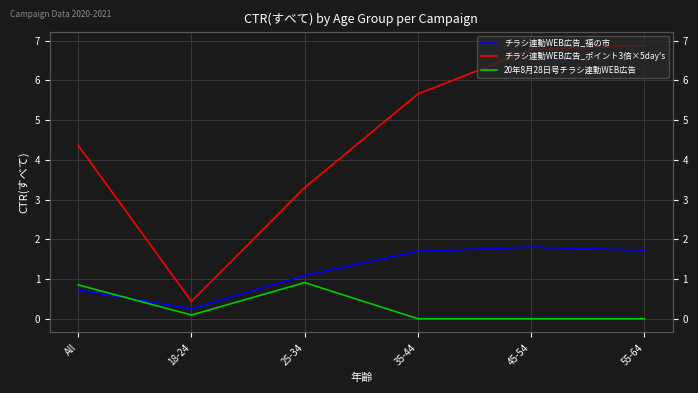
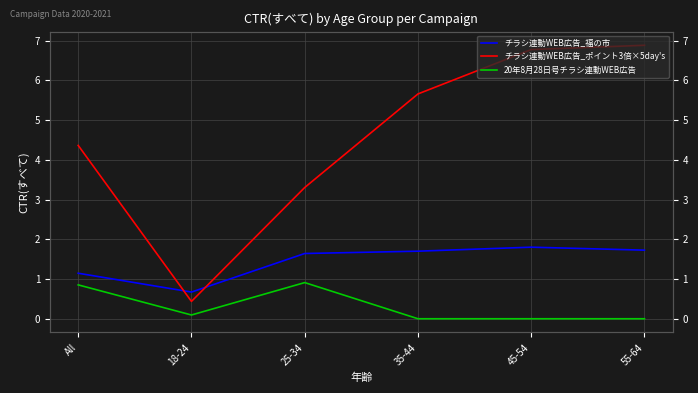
  {
    "チラシ連動WEB広告_福の市": {
-     "All": 0.7,
-     "18-24": 0.3,
-     "25-34": 1.1,
+     "All": 1.1,
+     "18-24": 0.7,
+     "25-34": 1.6,
      "35-44": 1.7,
      "45-54": 1.8,
      "55-64": 1.7
    },
    "チラシ連動WEB広告_ポイント3倍×5day's": {
      "All": 4.4,
      "18-24": 0.4,
      "25-34": 3.3,
      "35-44": 5.7
    },
    "20年8月28日号チラシ連動WEB広告": {
      "All": 0.9,
      "18-24": 0.1,
      "25-34": 0.9,
      "35-44": 0.0,
      "45-54": 0.0,
      "55-64": 0.0
    }
  }
